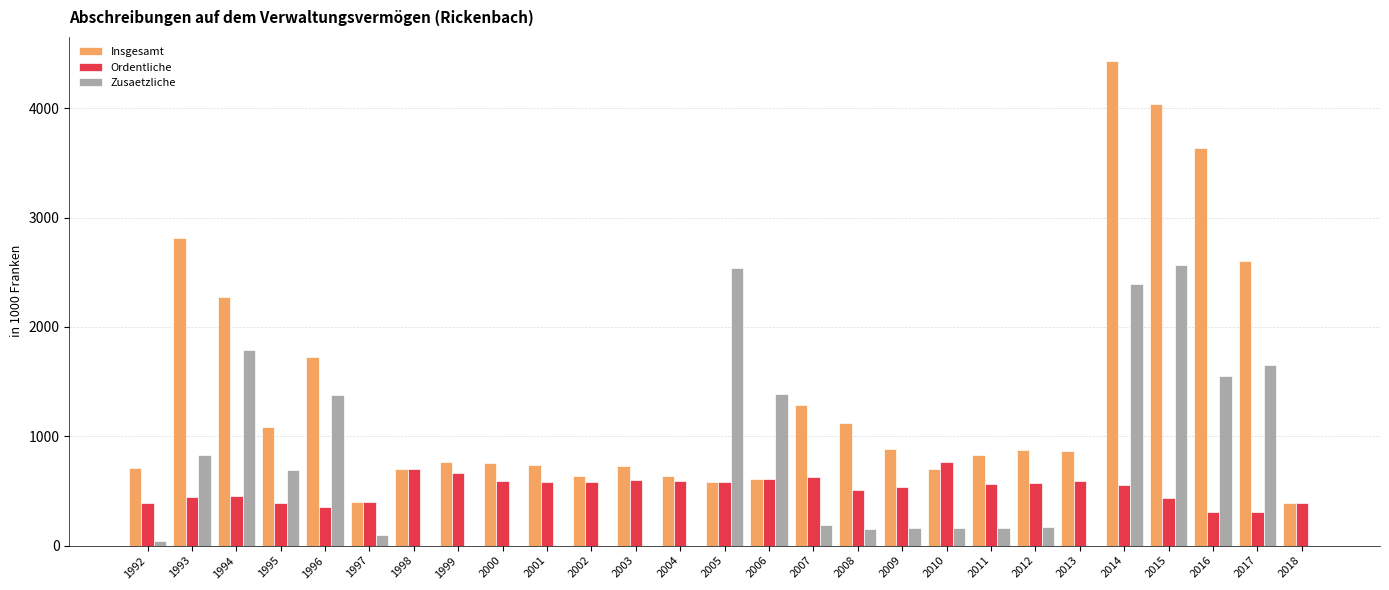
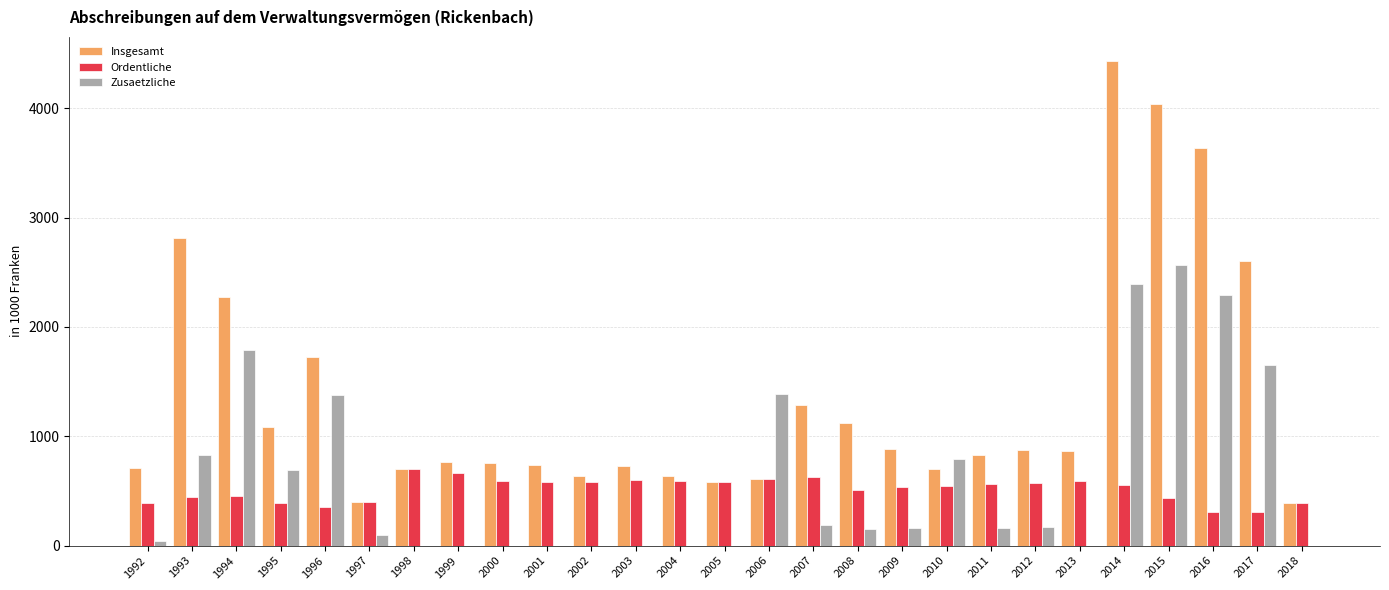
  {
    "Insgesamt": {
      "1992": 710,
      "1993": 2820,
      "1994": 2270,
      "1995": 1080,
      "1996": 1720,
      "1997": 400,
      "1998": 700,
      "1999": 760,
      "2000": 750,
      "2001": 730,
      "2002": 640,
      "2003": 730,
      "2004": 640,
      "2005": 590,
      "2006": 610,
      "2007": 1290,
      "2008": 1120,
      "2009": 890,
      "2010": 710,
      "2011": 830,
      "2012": 880,
      "2013": 870,
      "2014": 4430,
      "2015": 4040,
      "2016": 3640,
      "2017": 2600,
      "2018": 390
    },
    "Ordentliche": {
      "1992": 390,
      "1993": 450,
      "1994": 460,
      "1995": 390,
      "1996": 350,
      "1997": 400,
      "1998": 700,
      "1999": 660,
      "2000": 590,
      "2001": 580,
      "2002": 580,
      "2003": 600,
      "2004": 590,
      "2005": 590,
      "2006": 610,
      "2007": 630,
      "2008": 510,
      "2009": 530,
-     "2010": 770,
+     "2010": 550,
      "2011": 560,
      "2012": 570,
      "2013": 590,
      "2014": 560,
      "2015": 440,
      "2016": 310,
      "2017": 310,
      "2018": 390
    },
    "Zusaetzliche": {
      "1992": 40,
      "1993": 830,
      "1994": 1790,
      "1995": 700,
      "1996": 1370,
      "1997": 100,
      "1998": 0,
      "1999": 0,
      "2000": 0,
      "2001": 0,
      "2002": 0,
      "2003": 0,
      "2004": 0,
-     "2005": 2540,
+     "2005": 0,
      "2006": 1380,
      "2007": 180,
      "2008": 160,
      "2009": 160,
-     "2010": 160,
+     "2010": 800,
      "2011": 160,
      "2012": 170,
      "2013": 0,
      "2014": 2400,
      "2015": 2570,
-     "2016": 1550,
+     "2016": 2300,
      "2017": 1650,
      "2018": 0
    }
  }
